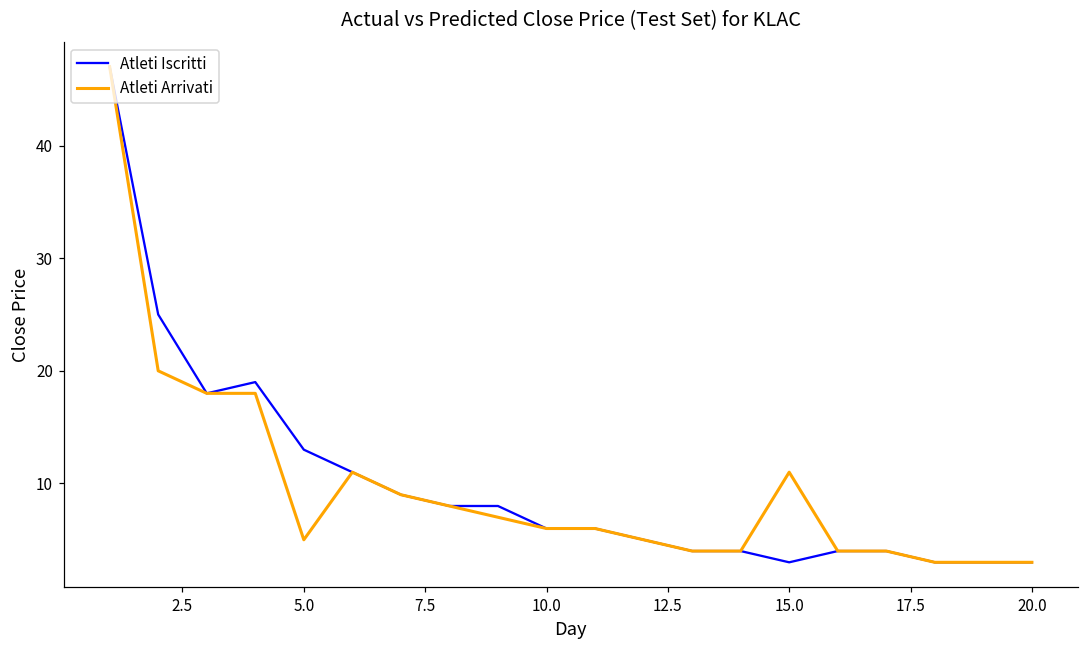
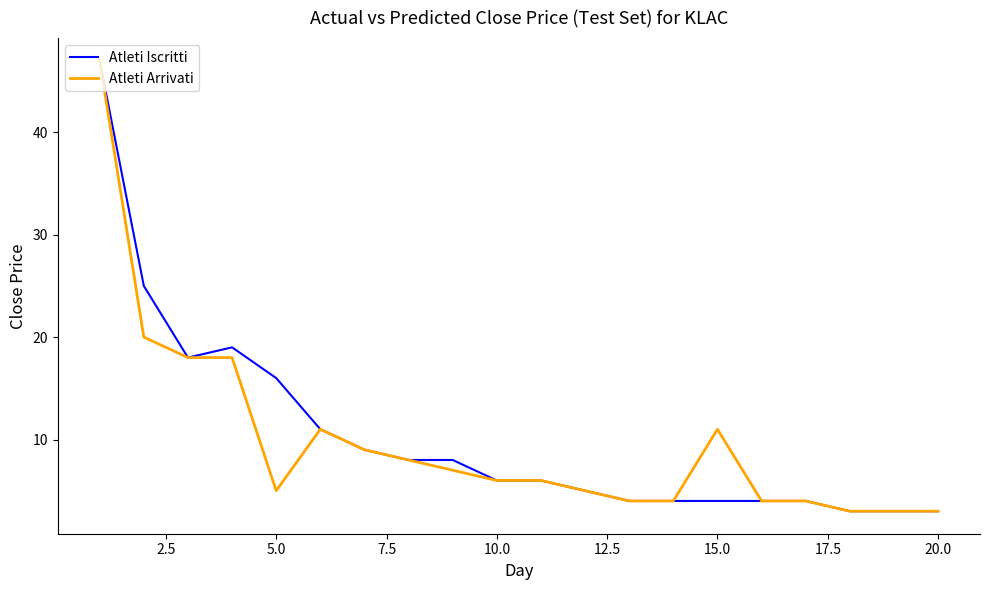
  {
    "Atleti Iscritti": {
-     "5.0": 13,
-     "15.0": 3
+     "5.0": 16,
+     "15.0": 4
    },
    "Atleti Arrivati": {
      "5.0": 5,
      "15.0": 11
    }
  }
